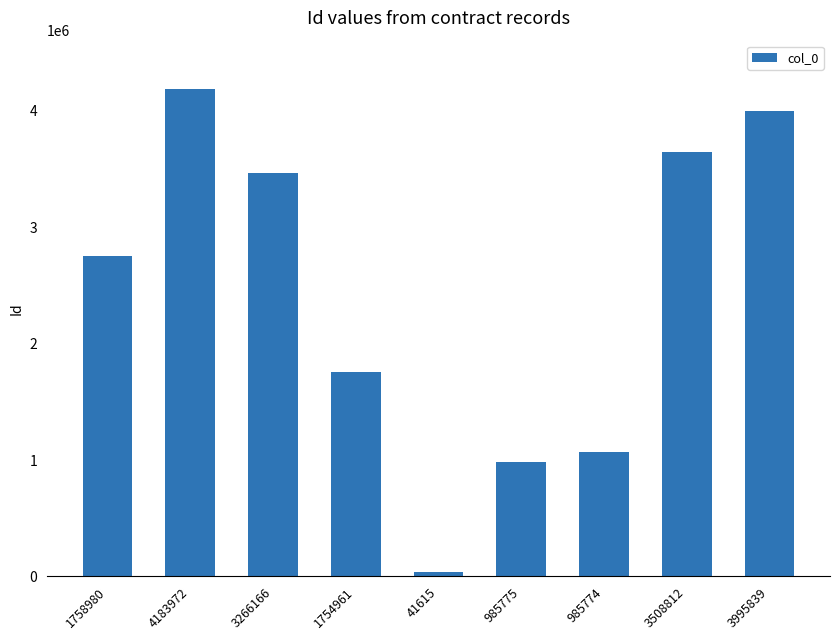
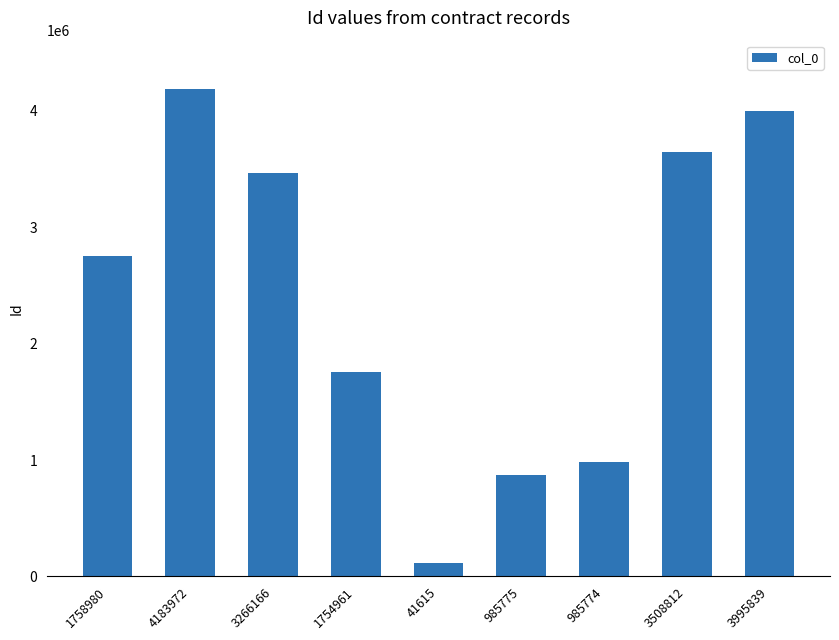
  {
    "1758980": 2750000,
    "4183972": 4180000,
    "3266166": 3470000,
    "1754961": 1750000,
-   "41615": 40000,
-   "985775": 990000,
-   "985774": 1070000,
+   "41615": 110000,
+   "985775": 870000,
+   "985774": 990000,
    "3508812": 3640000,
    "3995839": 4000000
  }
